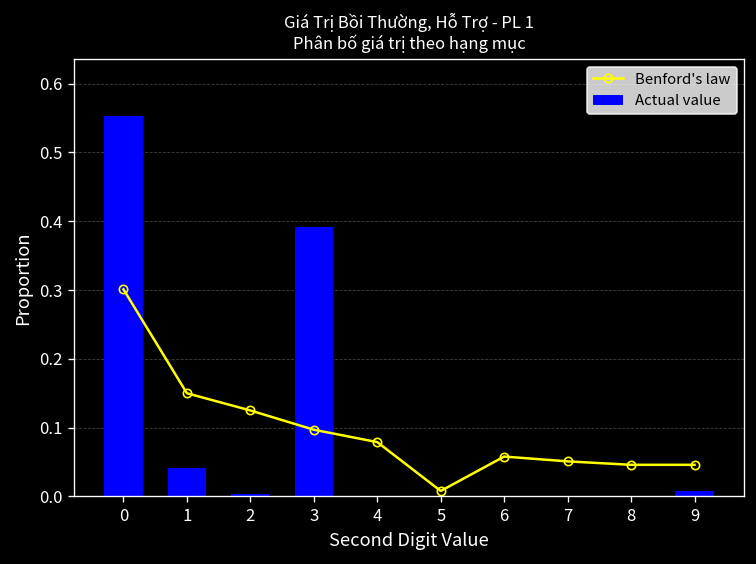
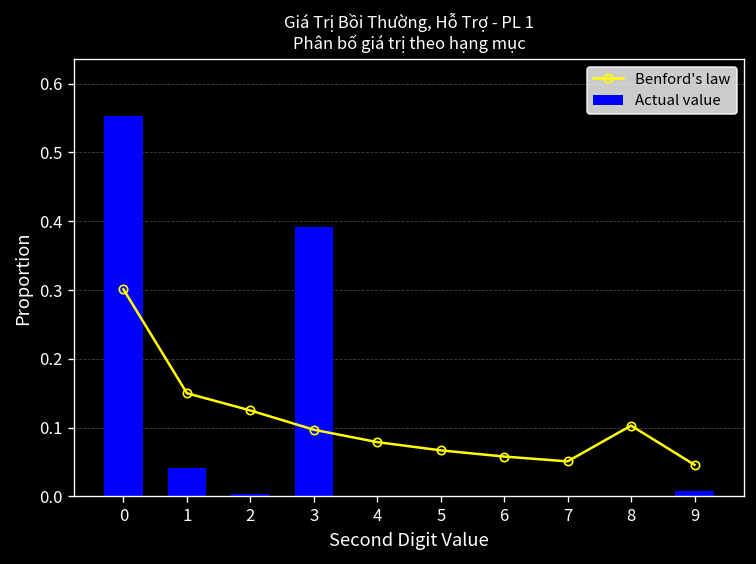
  {
    "Benford's law": {
      "0": 0.30,
      "1": 0.15,
      "2": 0.13,
      "3": 0.10,
      "4": 0.08,
-     "5": 0.01,
+     "5": 0.07,
      "6": 0.06,
      "7": 0.05,
-     "8": 0.05,
+     "8": 0.10,
      "9": 0.05
    },
    "Actual value": {
      "0": 0.55,
      "1": 0.04,
      "3": 0.39,
      "9": 0.01
    }
  }
